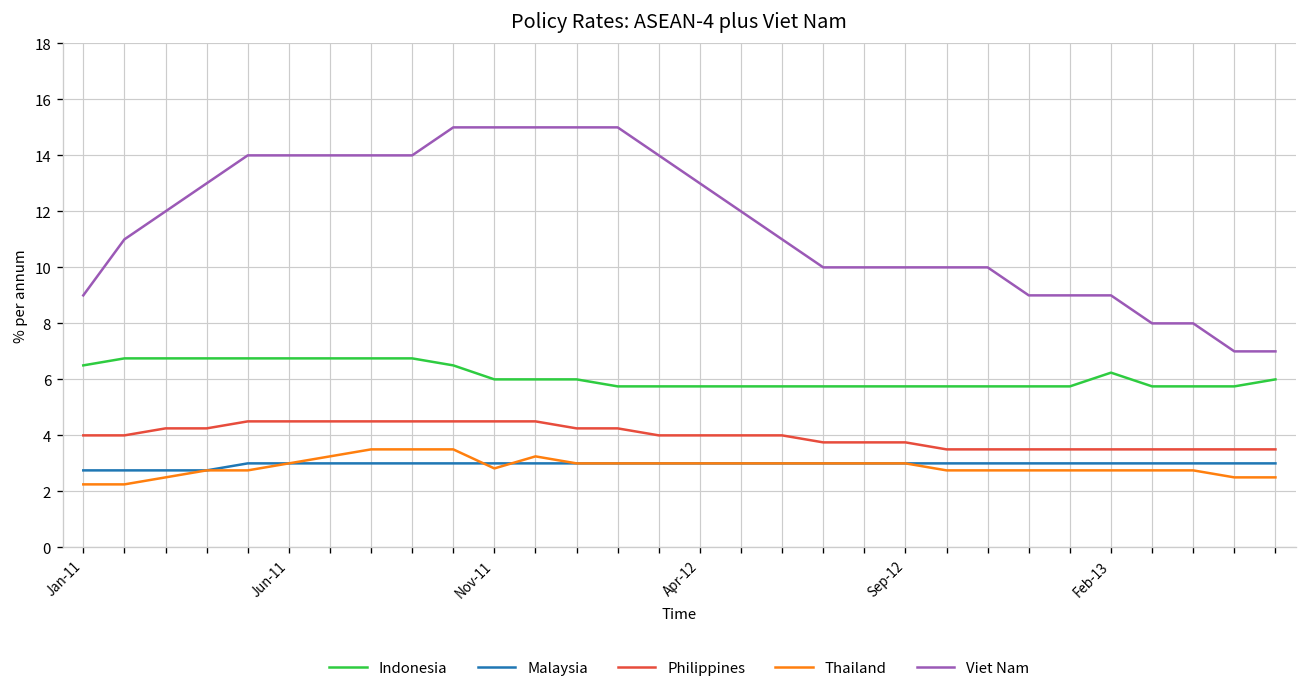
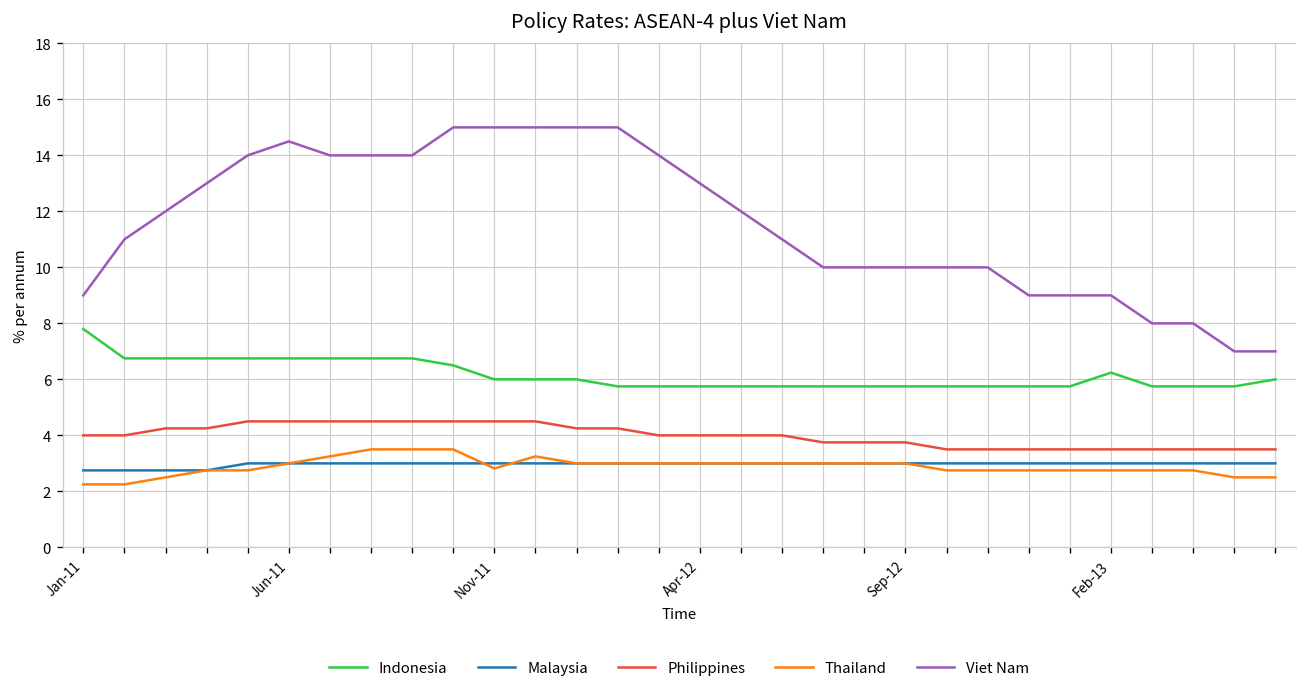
  {
    "Indonesia": {
-     "Jan-11": 6.5,
+     "Jan-11": 7.8,
      "Jun-11": 6.8,
      "Nov-11": 6.0,
      "Apr-12": 5.8,
      "Sep-12": 5.8,
      "Feb-13": 6.2
    },
    "Malaysia": {
      "Jan-11": 2.8,
      "Nov-11": 3.0,
      "Feb-13": 3.0
    },
    "Philippines": {
      "Jan-11": 4.0,
      "Jun-11": 4.5,
      "Nov-11": 4.5,
      "Apr-12": 4.0,
      "Sep-12": 3.8,
      "Feb-13": 3.5
    },
    "Thailand": {
      "Jan-11": 2.3,
      "Nov-11": 2.8,
      "Feb-13": 2.8
    },
    "Viet Nam": {
      "Jan-11": 9.0,
-     "Jun-11": 14.0,
+     "Jun-11": 14.5,
      "Nov-11": 15.0,
      "Apr-12": 13.0,
      "Sep-12": 10.0,
      "Feb-13": 9.0
    }
  }
